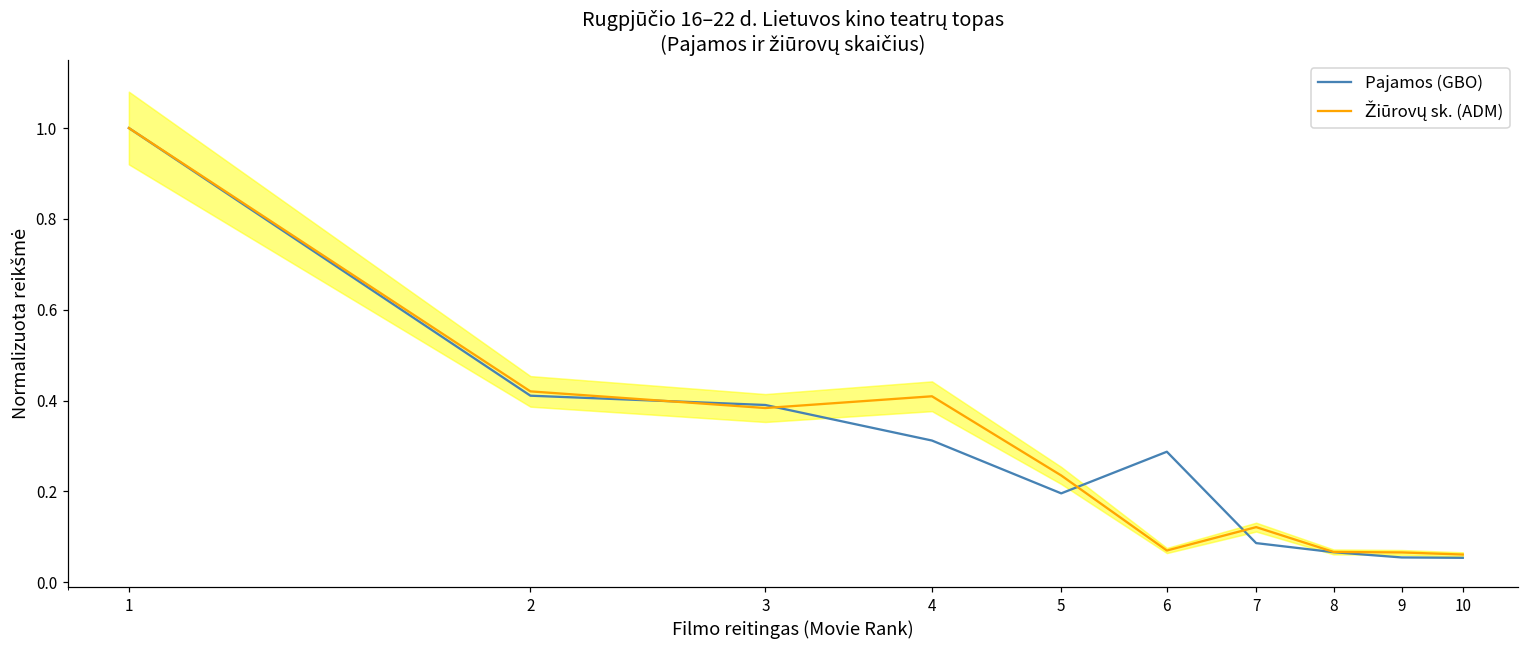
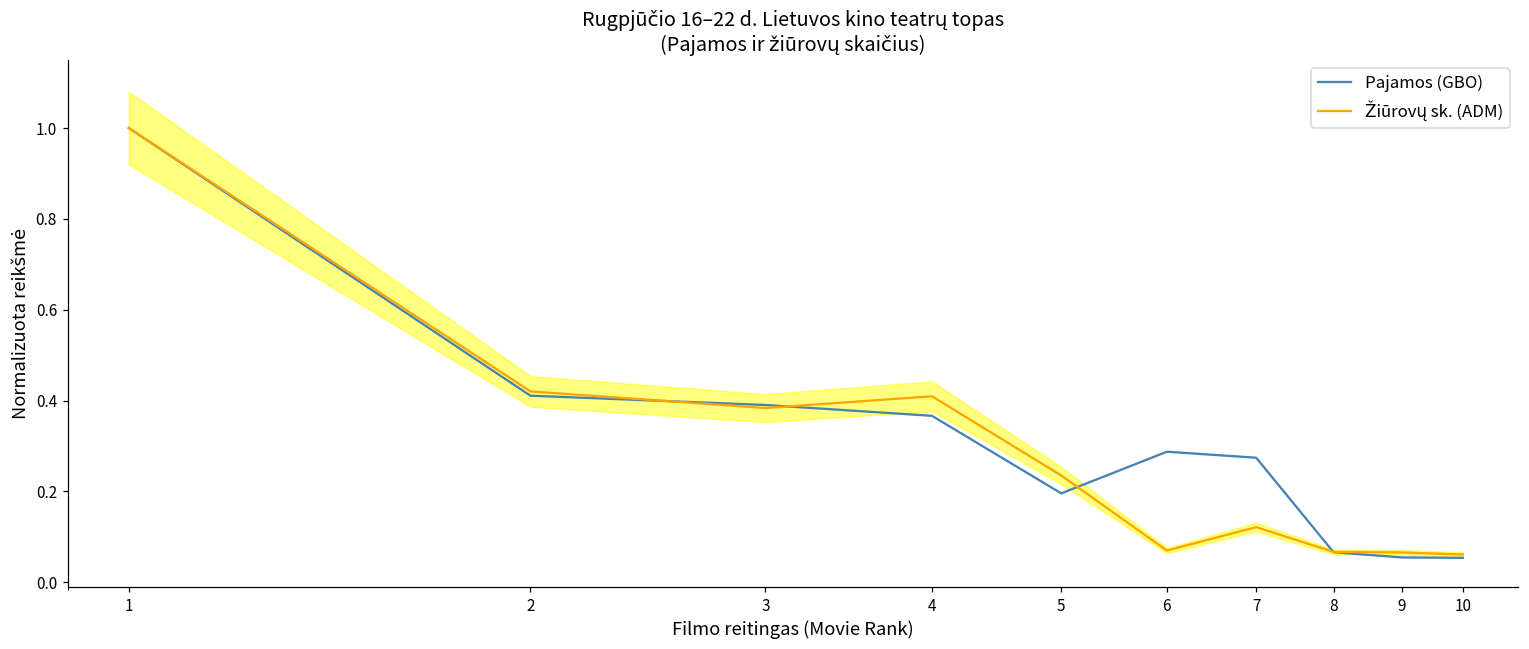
  {
    "Pajamos (GBO)": {
      "2": 0.41,
      "3": 0.39,
-     "4": 0.31,
+     "4": 0.37,
      "5": 0.20,
      "6": 0.29,
-     "7": 0.09,
+     "7": 0.27,
      "9": 0.05,
      "10": 0.05
    },
    "Žiūrovų sk. (ADM)": {
      "2": 0.42,
      "3": 0.38,
      "4": 0.41,
      "5": 0.24,
      "7": 0.12
    }
  }
